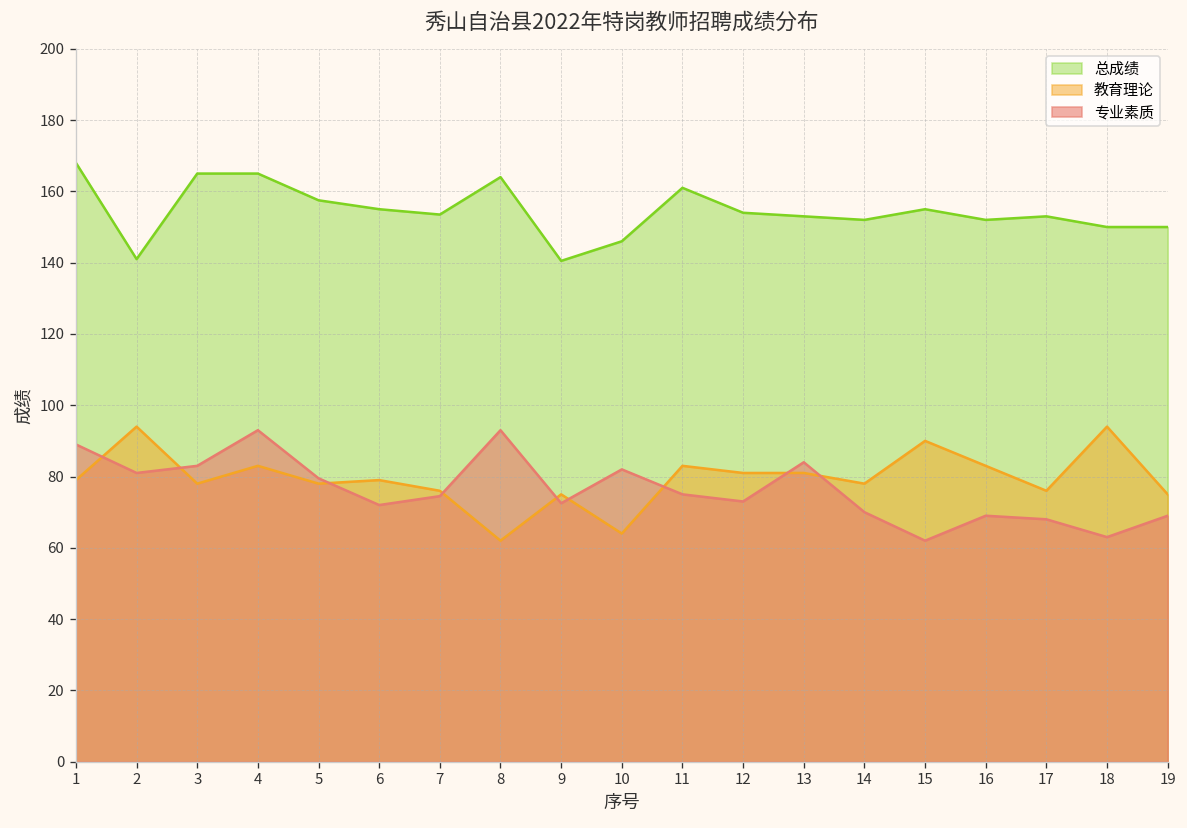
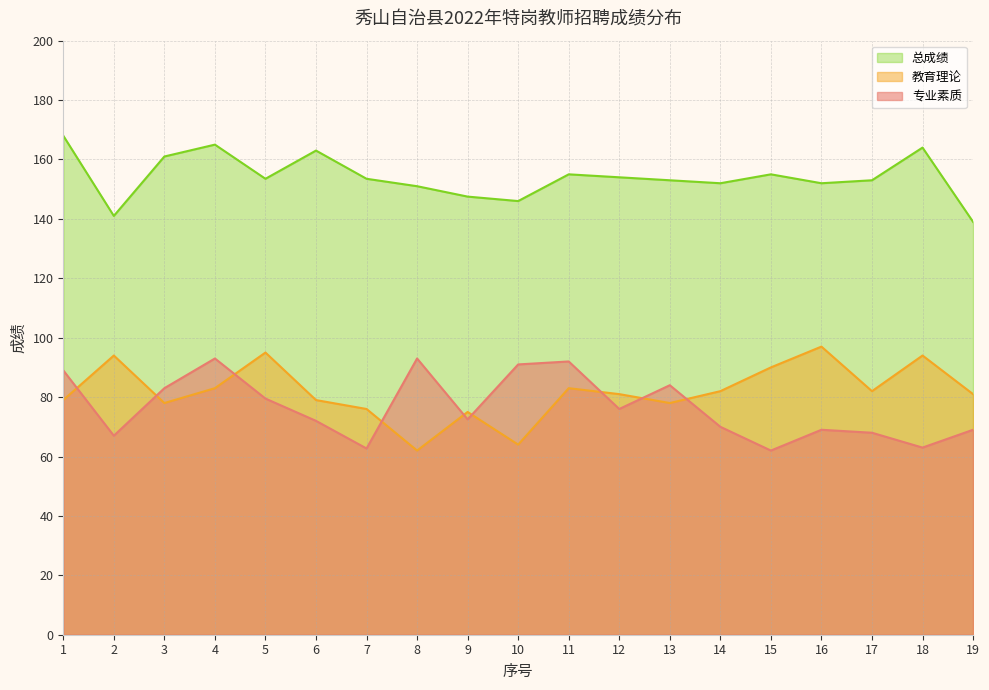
  {
    "总成绩": {
      "1": 168,
      "2": 141,
-     "3": 165,
+     "3": 161,
      "4": 165,
-     "5": 158,
-     "6": 155,
+     "5": 154,
+     "6": 163,
      "7": 154,
-     "8": 164,
-     "9": 141,
+     "8": 151,
+     "9": 148,
      "10": 146,
-     "11": 161,
+     "11": 155,
      "12": 154,
      "13": 153,
      "14": 152,
      "15": 155,
      "16": 152,
      "17": 153,
-     "18": 150,
-     "19": 150
+     "18": 164,
+     "19": 139
    },
    "教育理论": {
      "1": 79,
      "2": 94,
      "3": 78,
      "4": 83,
-     "5": 78,
+     "5": 95,
      "6": 79,
      "7": 76,
      "8": 62,
      "9": 75,
      "10": 64,
      "11": 83,
      "12": 81,
-     "13": 81,
-     "14": 78,
+     "13": 78,
+     "14": 82,
      "15": 90,
-     "16": 83,
-     "17": 76,
+     "16": 97,
+     "17": 82,
      "18": 94,
-     "19": 75
+     "19": 81
    },
    "专业素质": {
      "1": 89,
-     "2": 81,
+     "2": 67,
      "3": 83,
      "4": 93,
      "5": 80,
      "6": 72,
-     "7": 75,
+     "7": 63,
      "8": 93,
      "9": 73,
-     "10": 82,
-     "11": 75,
-     "12": 73,
+     "10": 91,
+     "11": 92,
+     "12": 76,
      "13": 84,
      "14": 70,
      "15": 62,
      "16": 69,
      "17": 68,
      "18": 63,
      "19": 69
    }
  }
